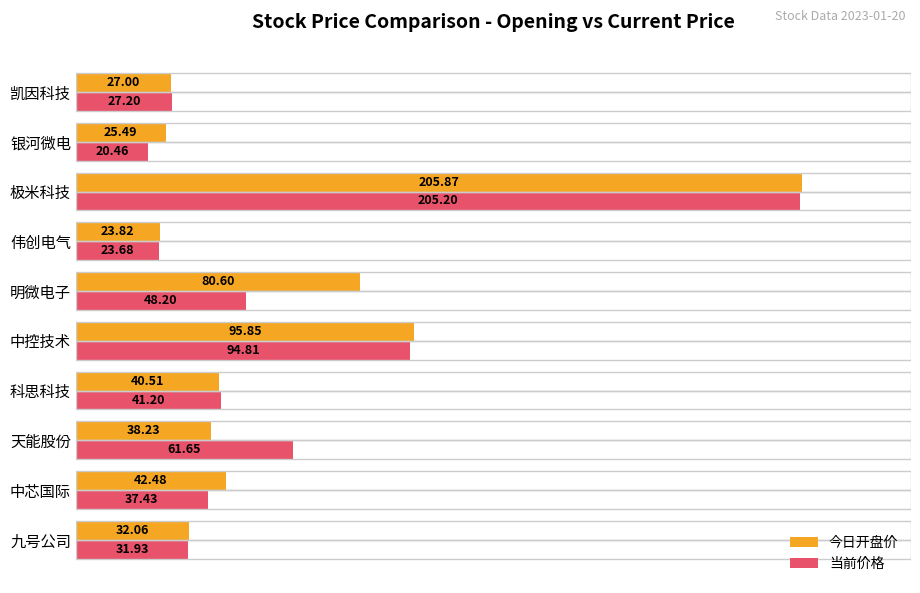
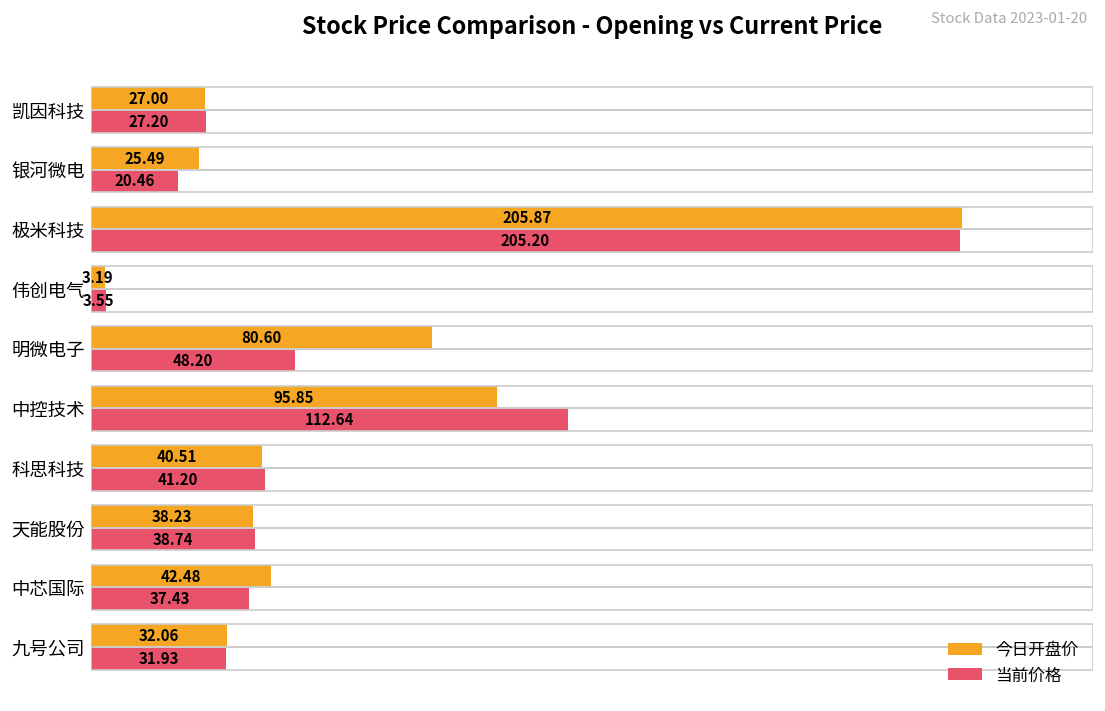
  {
    "今日开盘价": {
      "凯因科技": 27.00,
      "银河微电": 25.49,
      "极米科技": 205.87,
-     "伟创电气": 23.82,
+     "伟创电气": 3.19,
      "明微电子": 80.60,
      "中控技术": 95.85,
      "科思科技": 40.51,
      "天能股份": 38.23,
      "中芯国际": 42.48,
      "九号公司": 32.06
    },
    "当前价格": {
      "凯因科技": 27.20,
      "银河微电": 20.46,
      "极米科技": 205.20,
-     "伟创电气": 23.68,
+     "伟创电气": 3.55,
      "明微电子": 48.20,
-     "中控技术": 94.81,
+     "中控技术": 112.64,
      "科思科技": 41.20,
-     "天能股份": 61.65,
+     "天能股份": 38.74,
      "中芯国际": 37.43,
      "九号公司": 31.93
    }
  }
